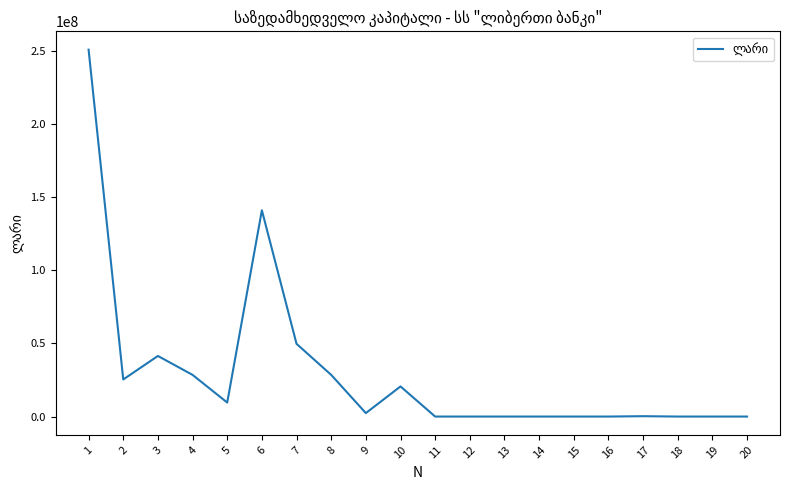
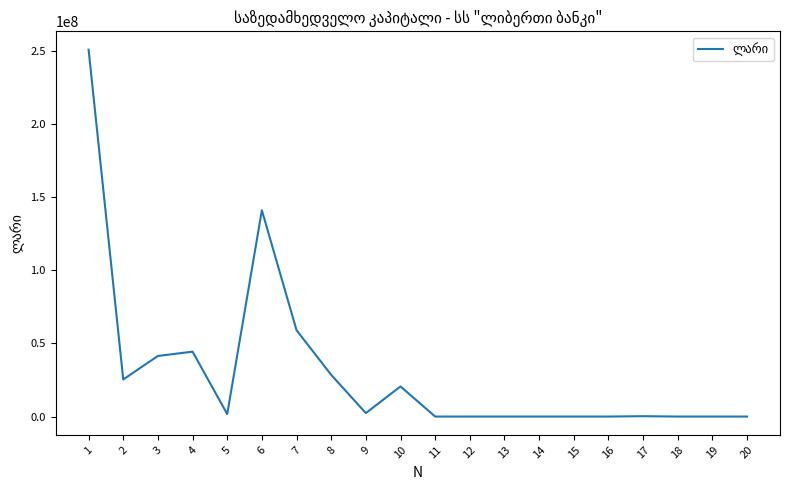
  {
    "1": 251000000,
    "2": 25000000,
    "3": 41000000,
-   "4": 29000000,
-   "5": 10000000,
+   "4": 44000000,
+   "5": 2000000,
    "6": 141000000,
-   "7": 50000000,
+   "7": 59000000,
    "8": 29000000,
    "9": 2000000,
    "10": 21000000,
    "11": 0,
    "12": 0,
    "13": 0,
    "14": 0,
    "15": 0,
    "16": 0,
    "17": 0,
    "18": 0,
    "19": 0,
    "20": 0
  }
